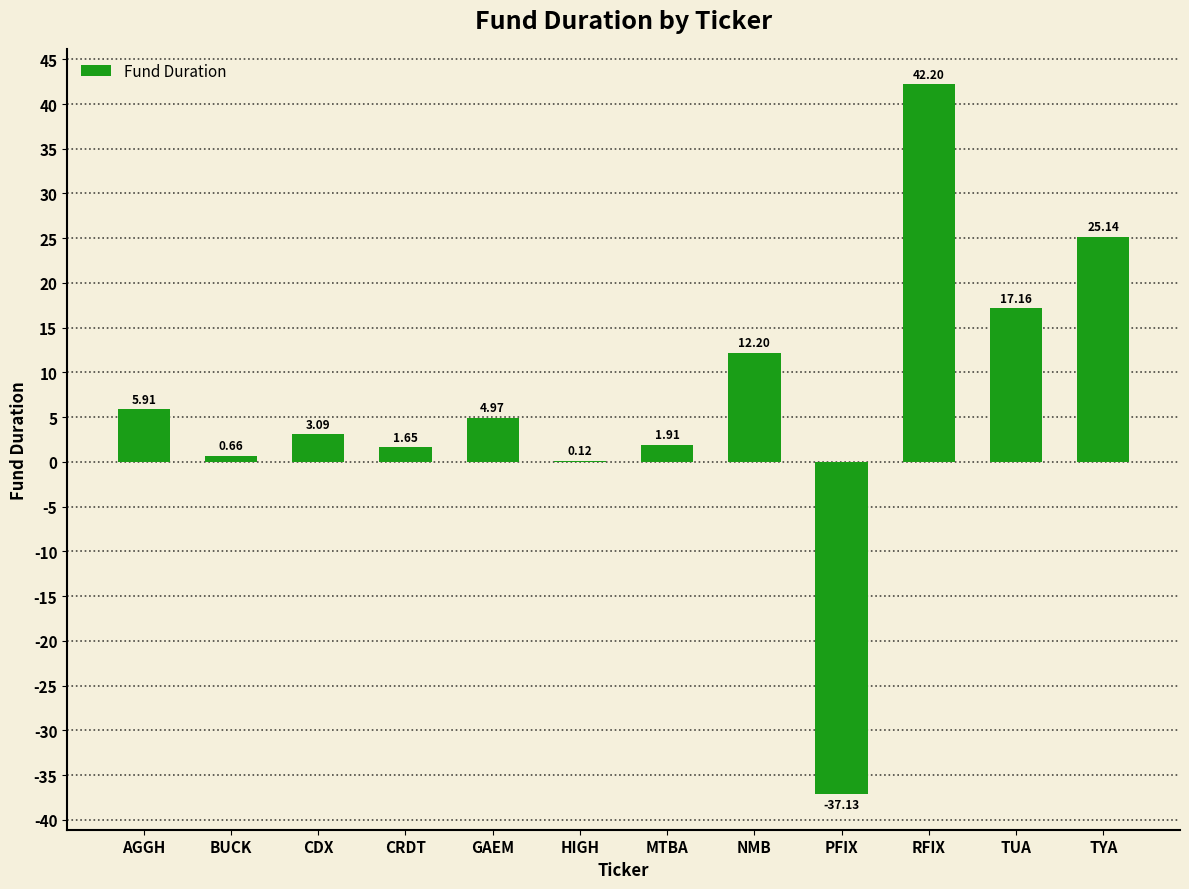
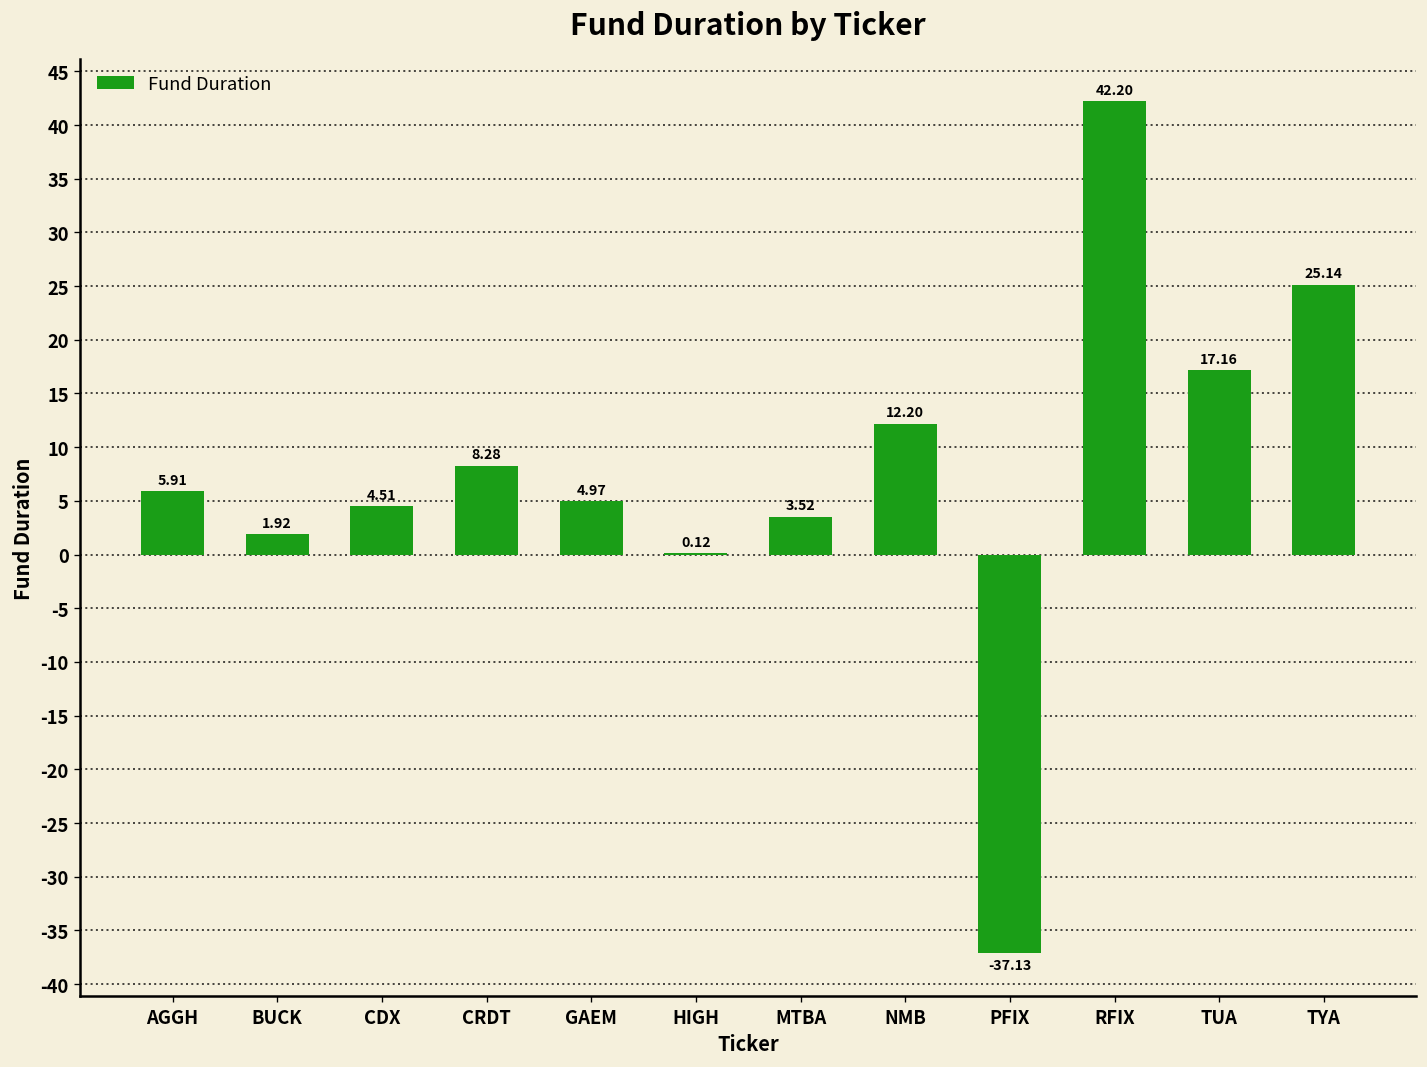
  {
    "AGGH": 5.91,
-   "BUCK": 0.66,
-   "CDX": 3.09,
-   "CRDT": 1.65,
+   "BUCK": 1.92,
+   "CDX": 4.51,
+   "CRDT": 8.28,
    "GAEM": 4.97,
    "HIGH": 0.12,
-   "MTBA": 1.91,
+   "MTBA": 3.52,
    "NMB": 12.20,
    "PFIX": -37.13,
    "RFIX": 42.20,
    "TUA": 17.16,
    "TYA": 25.14
  }
